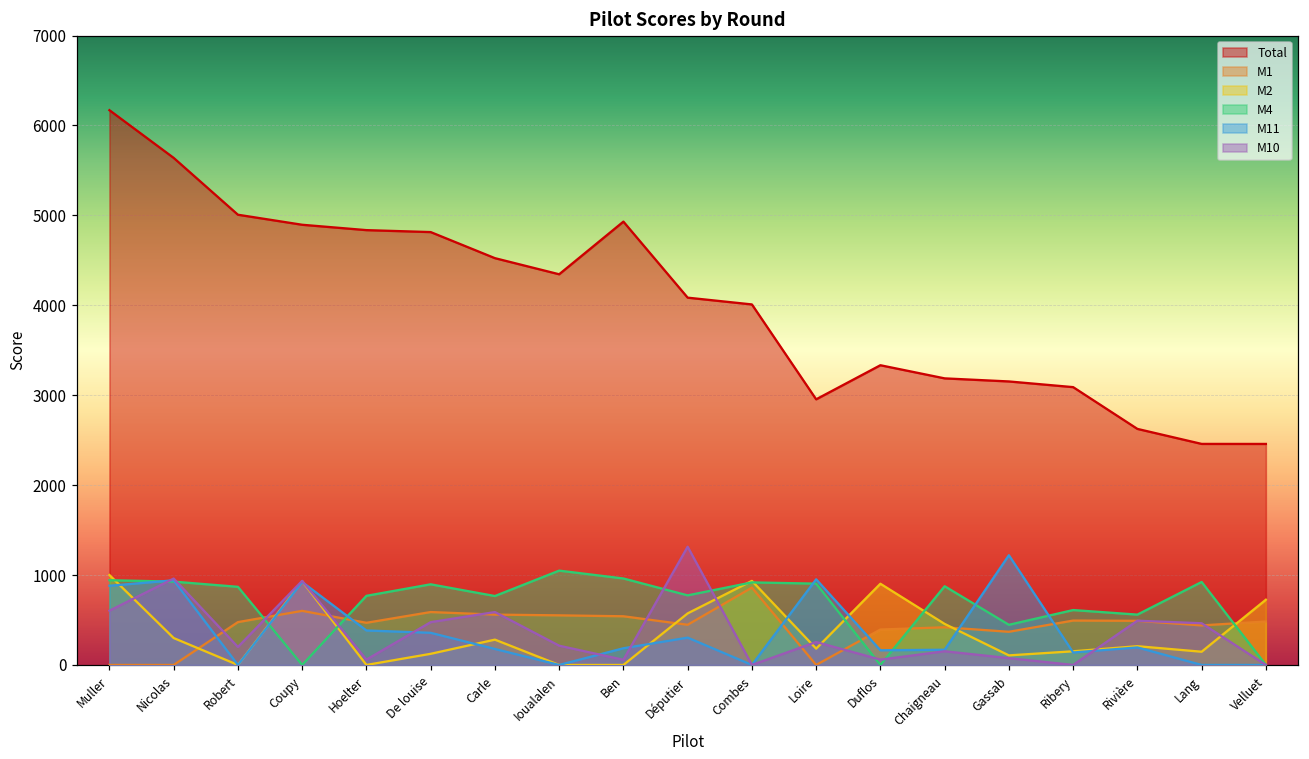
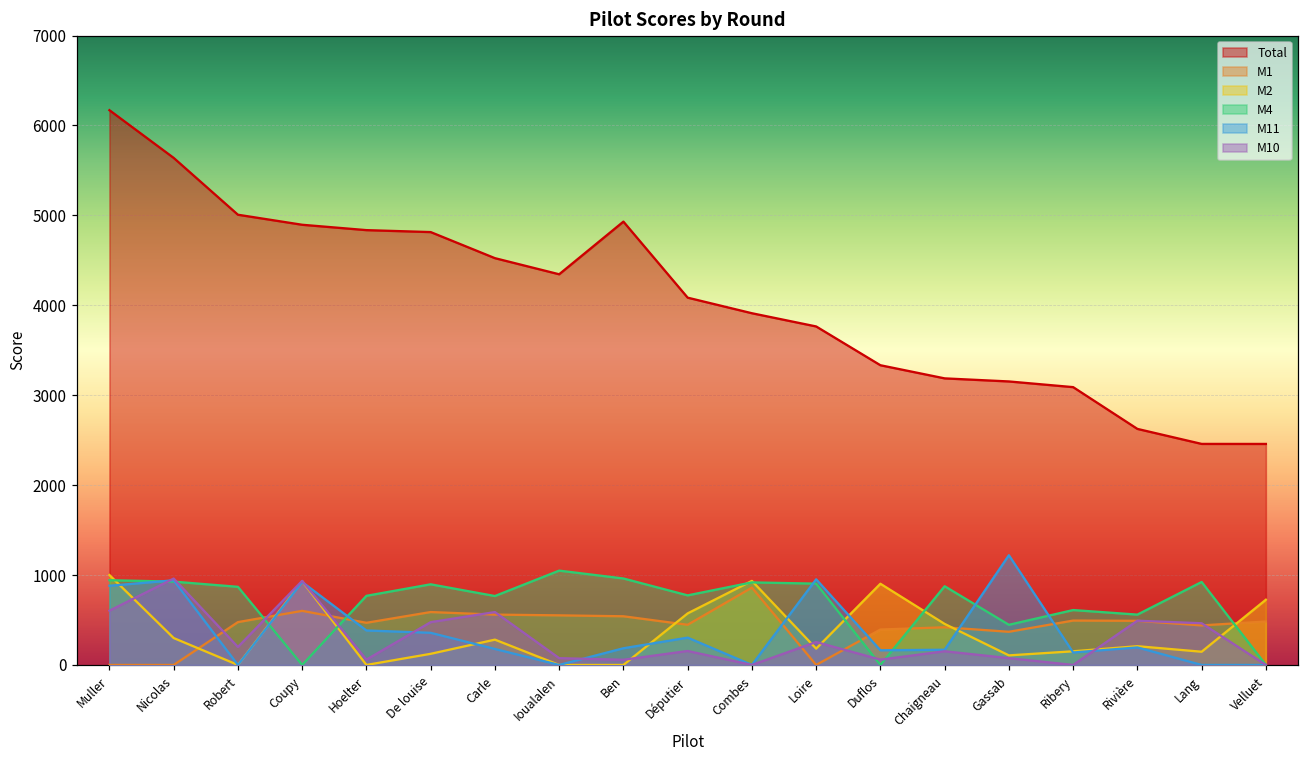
  {
    "Total": {
      "Muller": 6200,
      "Nicolas": 5600,
      "Robert": 5000,
      "Coupy": 4900,
      "Hoelter": 4800,
      "De louise": 4800,
      "Carle": 4500,
      "Ioualalen": 4300,
      "Ben": 4900,
      "Députier": 4100,
-     "Combes": 4000,
-     "Loire": 3000,
+     "Combes": 3900,
+     "Loire": 3800,
      "Duflos": 3300,
      "Chaigneau": 3200,
      "Gassab": 3200,
      "Ribery": 3100,
      "Rivière": 2600,
      "Lang": 2500,
      "Velluet": 2500
    },
    "M4": {
      "Muller": 900,
      "Robert": 900,
      "Coupy": 0,
      "Hoelter": 800,
      "De louise": 900,
      "Carle": 800,
      "Ioualalen": 1000,
      "Ben": 1000,
      "Députier": 800,
      "Loire": 900,
      "Duflos": 0,
      "Chaigneau": 900,
      "Gassab": 400,
      "Ribery": 600,
      "Rivière": 600,
      "Lang": 900
    },
    "M11": {
      "Muller": 900,
      "Hoelter": 400,
      "De louise": 400,
      "Carle": 200,
      "Ben": 200,
      "Députier": 300,
      "Loire": 1000,
      "Duflos": 200,
      "Gassab": 1200,
      "Lang": 0
    },
    "M10": {
      "Muller": 600,
      "Robert": 200,
      "Hoelter": 100,
      "De louise": 500,
-     "Ioualalen": 200,
+     "Ioualalen": 100,
      "Ben": 100,
-     "Députier": 1300,
+     "Députier": 200,
      "Loire": 300,
      "Duflos": 100,
      "Ribery": 0
    }
  }
